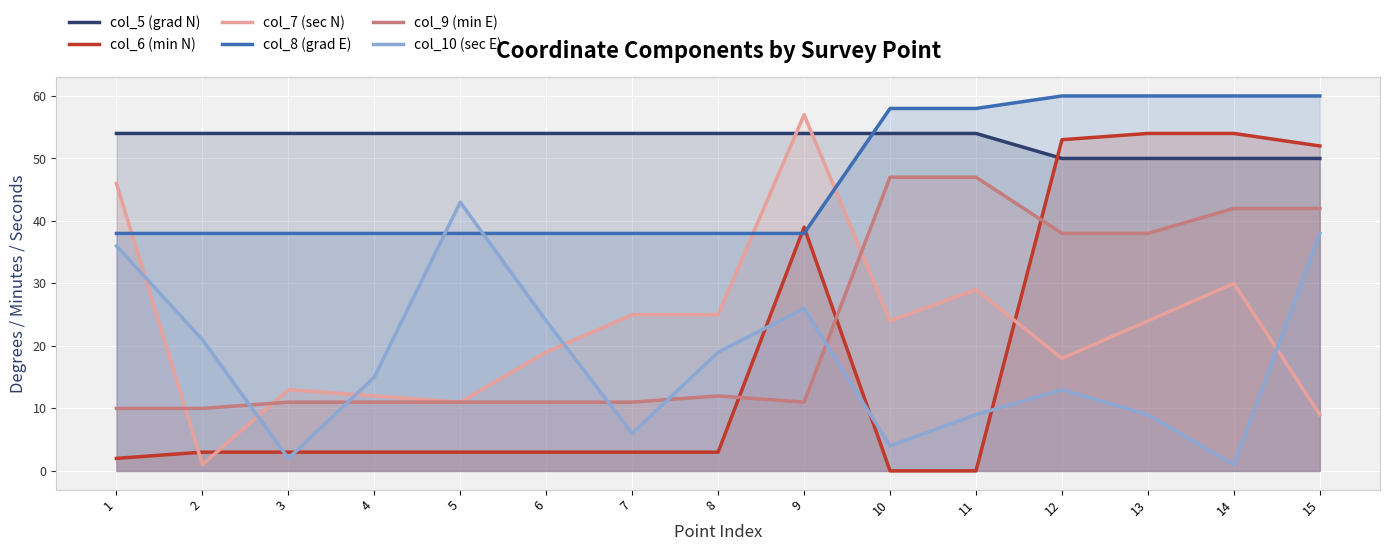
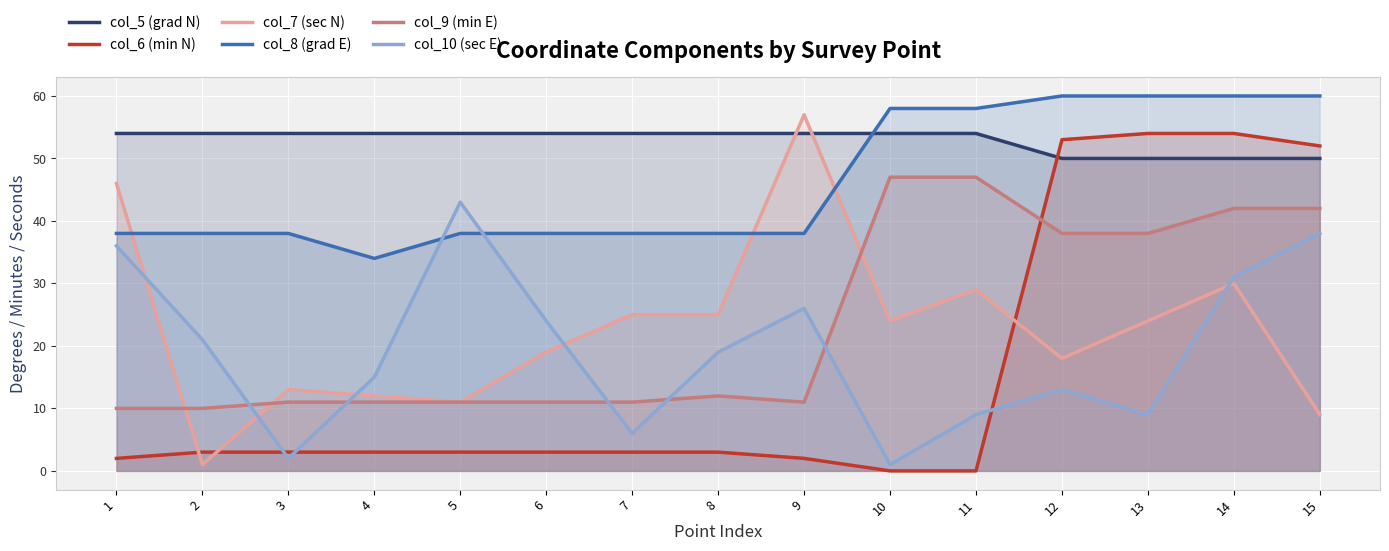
  {
    "col_5 (grad N)": {
      "1": 54,
      "2": 54,
      "3": 54,
      "4": 54,
      "5": 54,
      "6": 54,
      "7": 54,
      "8": 54,
      "9": 54,
      "10": 54,
      "11": 54,
      "12": 50,
      "13": 50,
      "14": 50,
      "15": 50
    },
    "col_6 (min N)": {
      "1": 2,
      "2": 3,
      "3": 3,
      "4": 3,
      "5": 3,
      "6": 3,
      "7": 3,
      "8": 3,
-     "9": 39,
+     "9": 2,
      "10": 0,
      "11": 0,
      "12": 53,
      "13": 54,
      "14": 54,
      "15": 52
    },
    "col_8 (grad E)": {
      "1": 38,
      "2": 38,
      "3": 38,
-     "4": 38,
+     "4": 34,
      "5": 38,
      "6": 38,
      "7": 38,
      "8": 38,
      "9": 38,
      "10": 58,
      "11": 58,
      "12": 60,
      "13": 60,
      "14": 60,
      "15": 60
    },
    "col_10 (sec E)": {
      "1": 36,
      "2": 21,
      "3": 2,
      "4": 15,
      "5": 43,
      "6": 24,
      "7": 6,
      "8": 19,
      "9": 26,
-     "10": 4,
+     "10": 1,
      "11": 9,
      "12": 13,
      "13": 9,
-     "14": 1,
+     "14": 31,
      "15": 38
    }
  }
